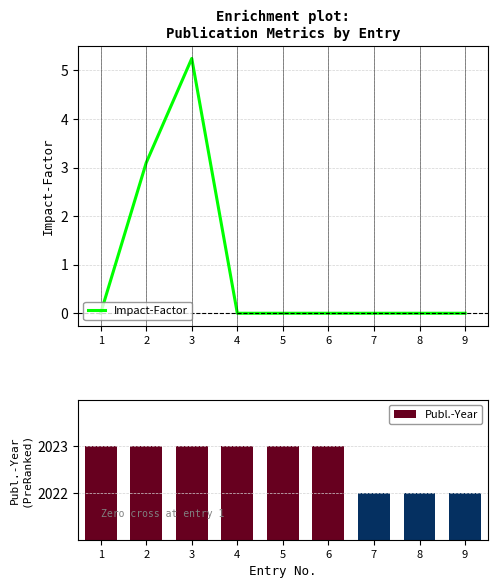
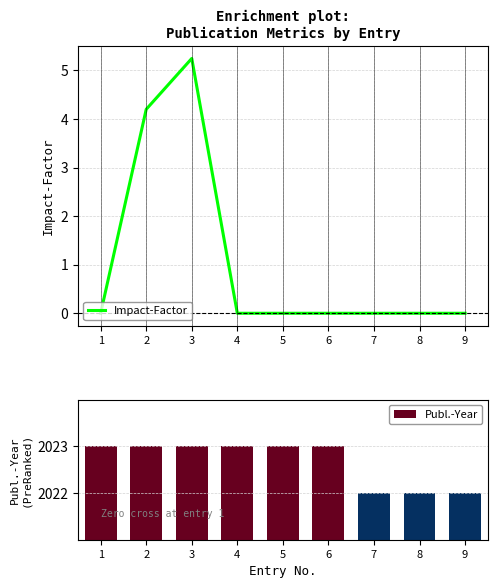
  {
    "Enrichment plot: Publication Metrics by Entry": {
-     "2": 3.1,
+     "2": 4.2,
      "3": 5.2,
      "4": 0.0,
      "5": 0.0,
      "6": 0.0,
      "7": 0.0,
      "8": 0.0,
      "9": 0.0
    }
  }
